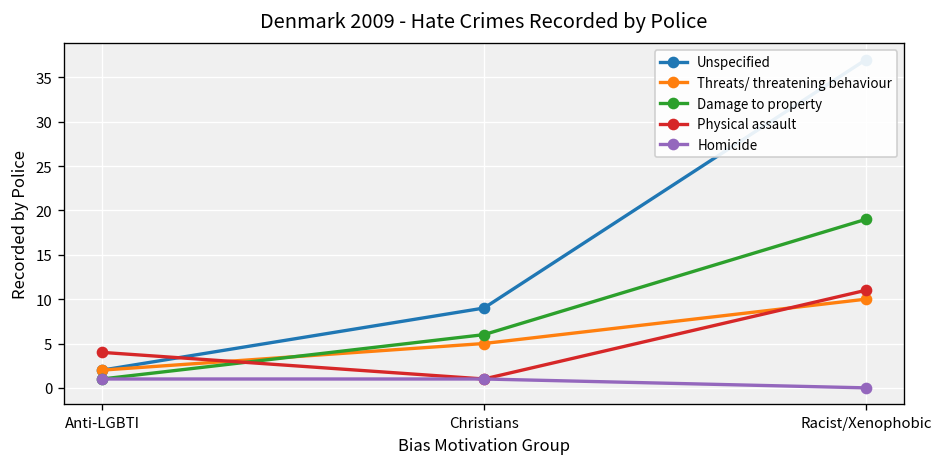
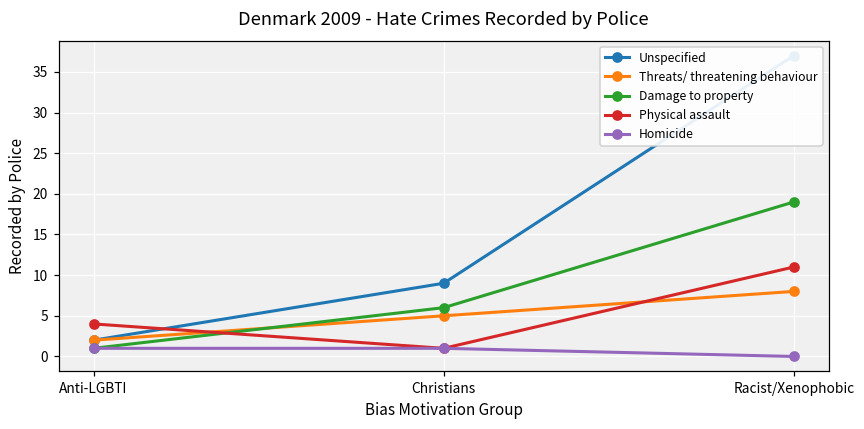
  {
    "Unspecified": {
      "Christians": 9
    },
    "Threats/ threatening behaviour": {
      "Christians": 5,
-     "Racist/Xenophobic": 10
+     "Racist/Xenophobic": 8
    },
    "Damage to property": {
      "Christians": 6,
      "Racist/Xenophobic": 19
    },
    "Physical assault": {
      "Anti-LGBTI": 4,
      "Racist/Xenophobic": 11
    },
    "Homicide": {
      "Racist/Xenophobic": 0
    }
  }
